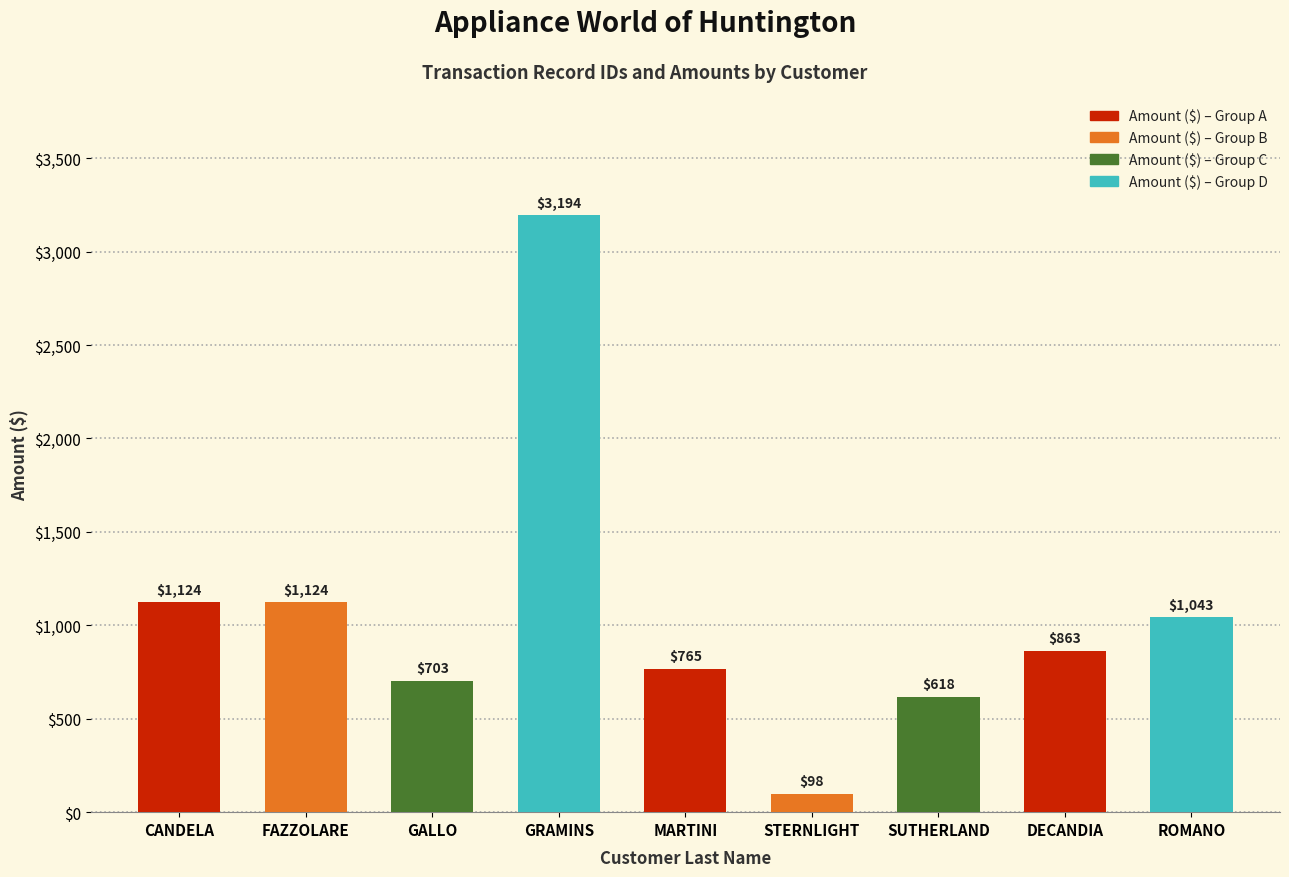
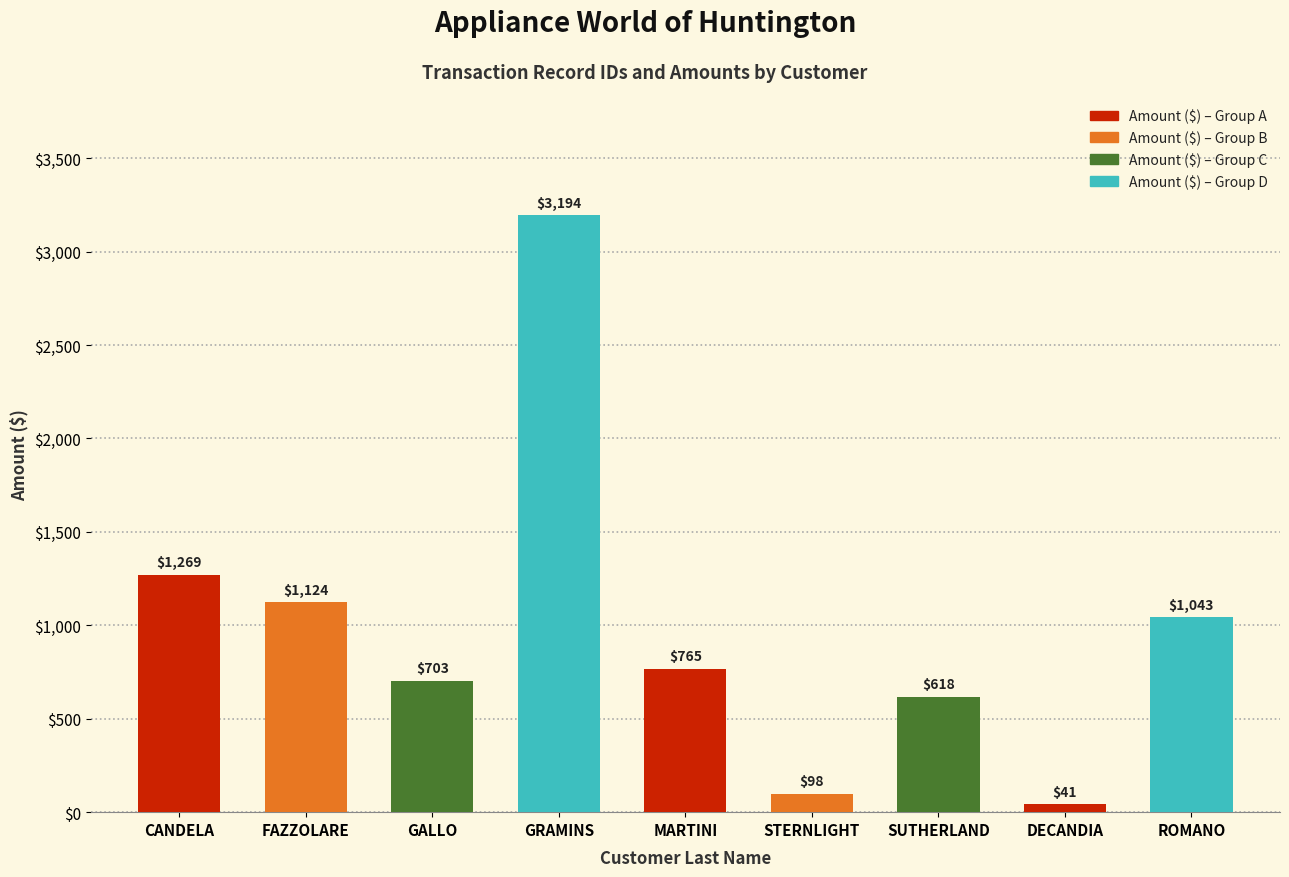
  {
-   "CANDELA": "$1,124",
+   "CANDELA": "$1,269",
    "FAZZOLARE": "$1,124",
    "GALLO": "$703",
    "GRAMINS": "$3,194",
    "STERNLIGHT": "$98",
-   "DECANDIA": "$863",
+   "DECANDIA": "$41",
    "ROMANO": "$1,043"
  }
